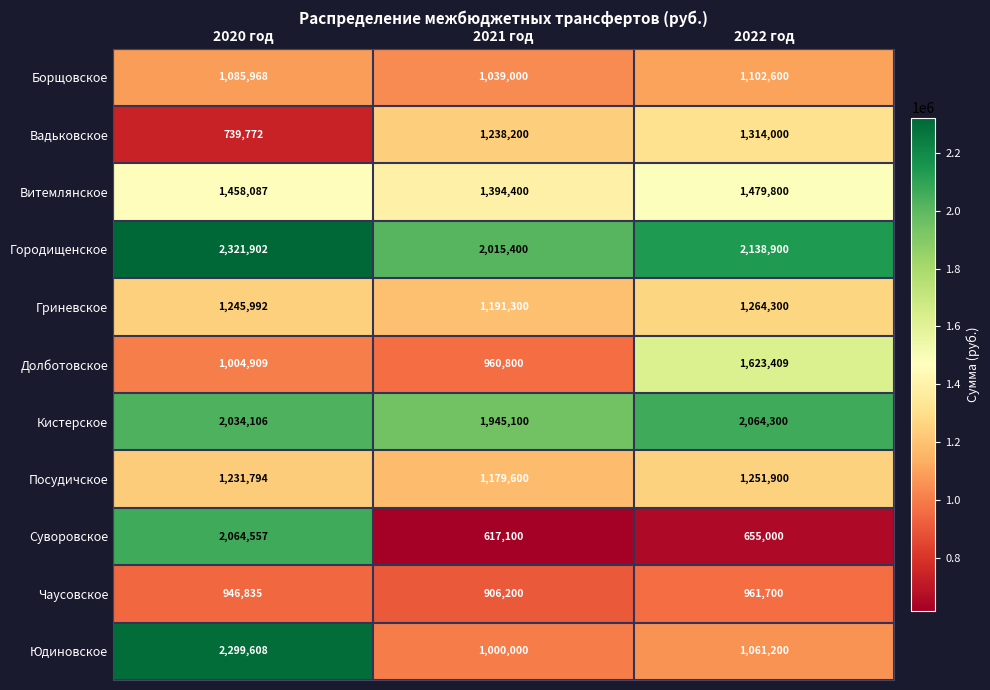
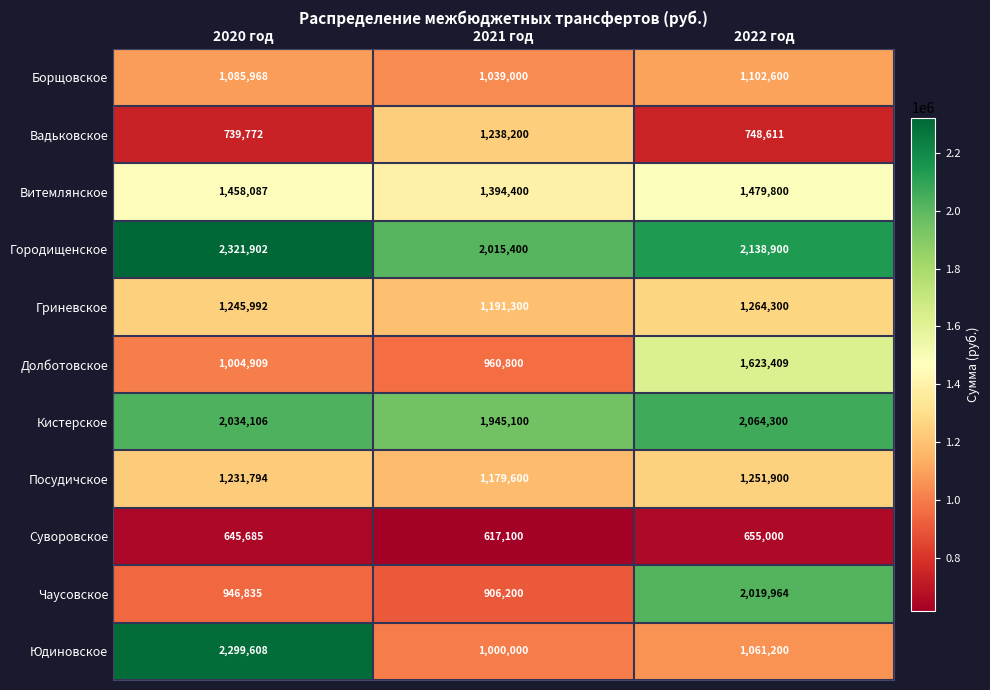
  {
    "Борщовское": {
      "2020 год": "1,085,968",
      "2021 год": "1,039,000",
      "2022 год": "1,102,600"
    },
    "Вадьковское": {
      "2020 год": "739,772",
      "2021 год": "1,238,200",
-     "2022 год": "1,314,000"
+     "2022 год": "748,611"
    },
    "Витемлянское": {
      "2020 год": "1,458,087",
      "2021 год": "1,394,400",
      "2022 год": "1,479,800"
    },
    "Городищенское": {
      "2020 год": "2,321,902",
      "2021 год": "2,015,400",
      "2022 год": "2,138,900"
    },
    "Гриневское": {
      "2020 год": "1,245,992",
      "2021 год": "1,191,300",
      "2022 год": "1,264,300"
    },
    "Долботовское": {
      "2020 год": "1,004,909",
      "2021 год": "960,800",
      "2022 год": "1,623,409"
    },
    "Кистерское": {
      "2020 год": "2,034,106",
      "2021 год": "1,945,100",
      "2022 год": "2,064,300"
    },
    "Посудичское": {
      "2020 год": "1,231,794",
      "2021 год": "1,179,600",
      "2022 год": "1,251,900"
    },
    "Суворовское": {
-     "2020 год": "2,064,557",
+     "2020 год": "645,685",
      "2021 год": "617,100",
      "2022 год": "655,000"
    },
    "Чаусовское": {
      "2020 год": "946,835",
      "2021 год": "906,200",
-     "2022 год": "961,700"
+     "2022 год": "2,019,964"
    },
    "Юдиновское": {
      "2020 год": "2,299,608",
      "2021 год": "1,000,000",
      "2022 год": "1,061,200"
    }
  }
